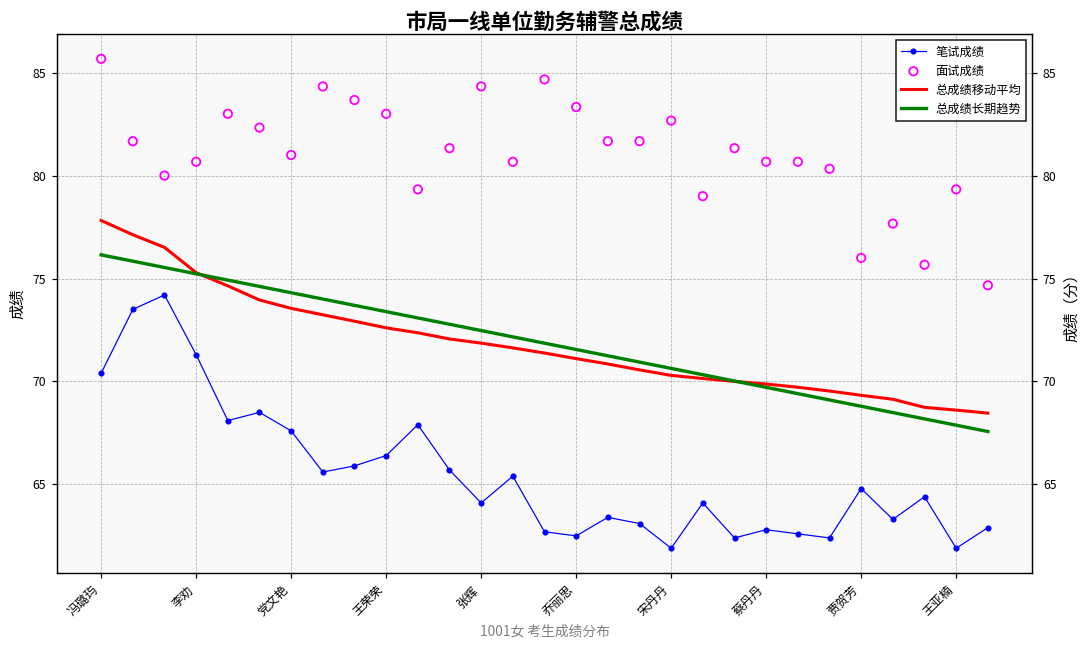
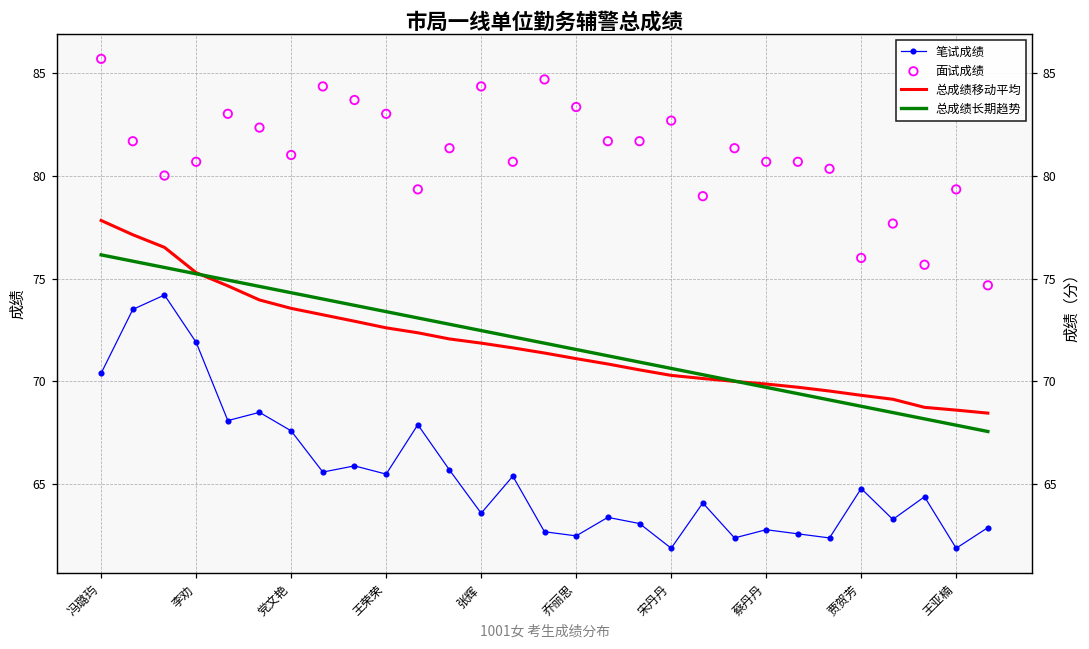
  {
    "笔试成绩": {
      "冯璐玙": 70.4,
-     "李劝": 71.3,
+     "李劝": 71.9,
      "党文艳": 67.6,
-     "王荣荣": 66.4,
-     "张辉": 64.1,
+     "王荣荣": 65.5,
+     "张辉": 63.6,
      "乔丽思": 62.5,
      "宋丹丹": 61.9,
      "蔡丹丹": 62.8,
      "贾贺芳": 64.8,
      "王亚楠": 61.9
    },
    "总成绩移动平均": {
      "冯璐玙": 77.8,
      "党文艳": 73.6,
      "王荣荣": 72.6,
      "张辉": 71.9,
      "乔丽思": 71.1,
      "宋丹丹": 70.3,
      "蔡丹丹": 69.9,
      "贾贺芳": 69.3,
      "王亚楠": 68.6
    },
    "总成绩长期趋势": {
      "冯璐玙": 76.1,
      "党文艳": 74.3,
      "王荣荣": 73.4,
      "张辉": 72.5,
      "乔丽思": 71.6,
      "宋丹丹": 70.6,
      "蔡丹丹": 69.7,
      "贾贺芳": 68.8,
      "王亚楠": 67.9
    }
  }
